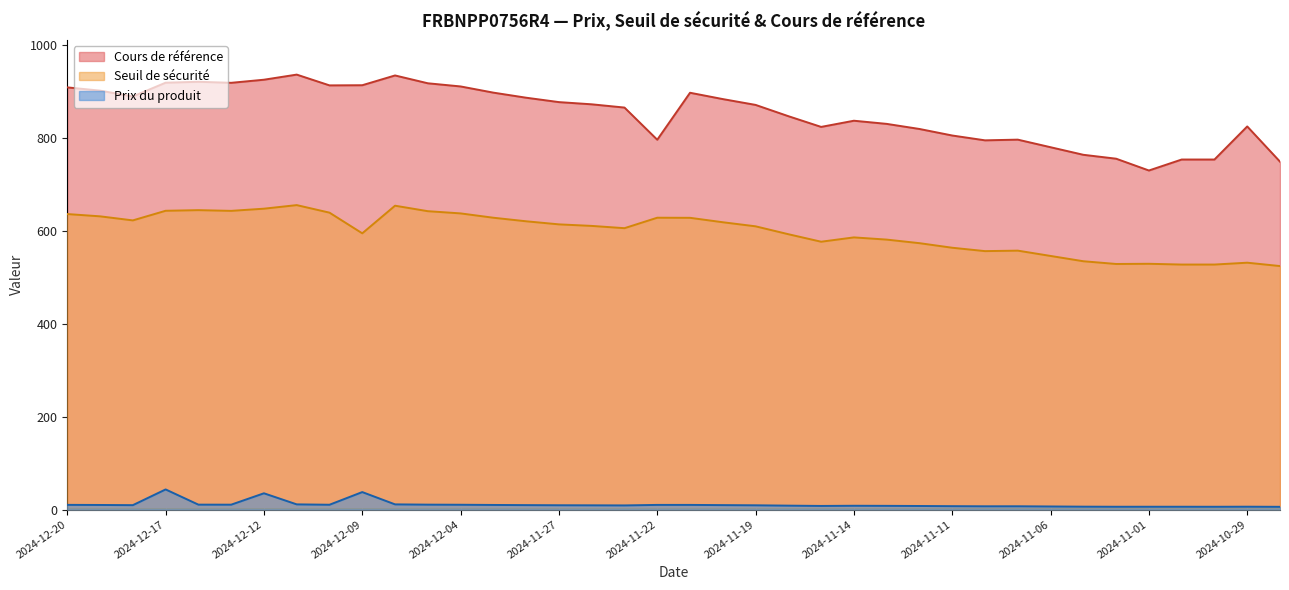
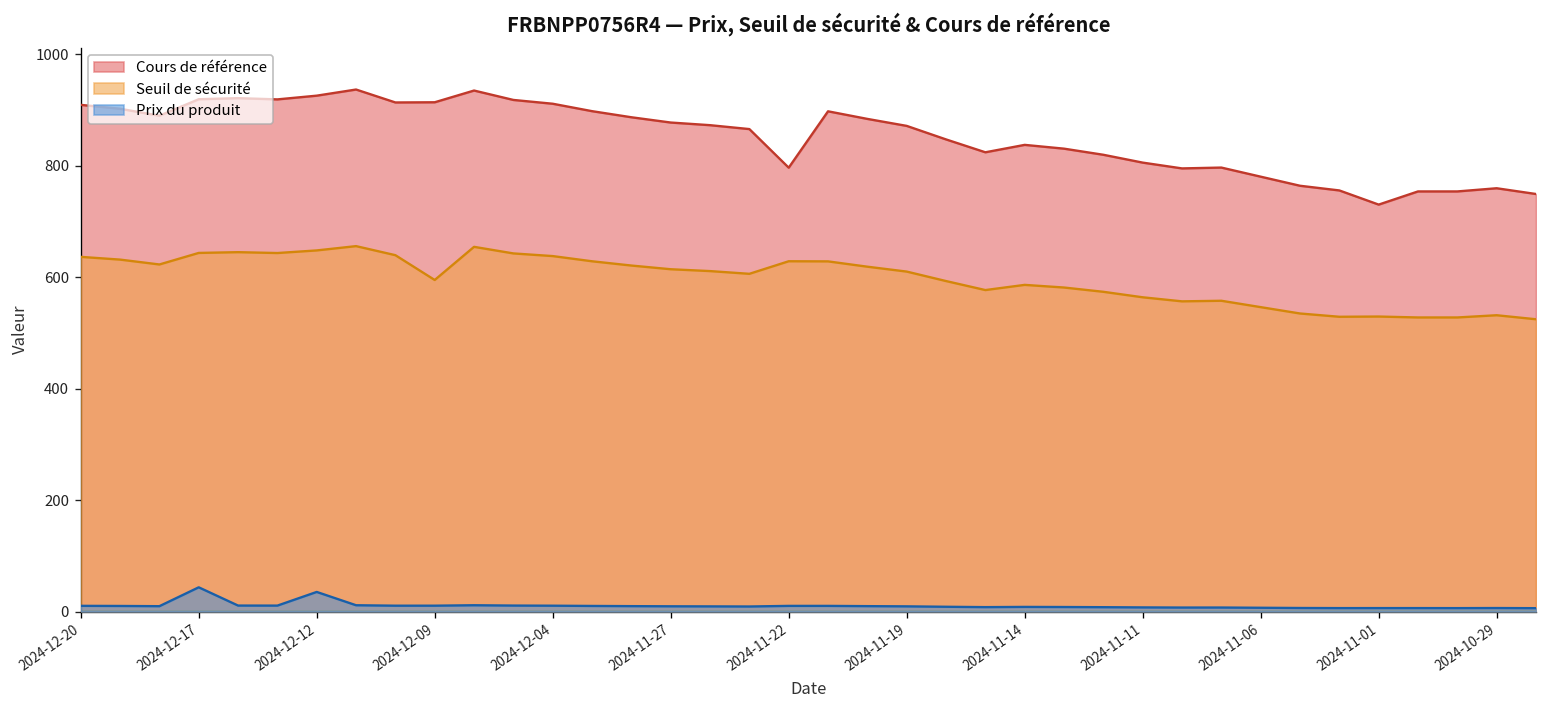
  {
    "Cours de référence": {
      "2024-12-20": 910,
      "2024-12-12": 930,
      "2024-12-09": 910,
      "2024-12-04": 910,
      "2024-11-27": 880,
      "2024-11-22": 800,
      "2024-11-19": 870,
      "2024-11-14": 840,
      "2024-11-11": 810,
      "2024-11-06": 780,
      "2024-11-01": 730,
-     "2024-10-29": 820
+     "2024-10-29": 760
    },
    "Seuil de sécurité": {
      "2024-12-20": 640,
      "2024-12-17": 640,
      "2024-12-12": 650,
      "2024-12-09": 590,
      "2024-12-04": 640,
      "2024-11-27": 610,
      "2024-11-22": 630,
      "2024-11-19": 610,
      "2024-11-14": 590,
      "2024-11-11": 560,
      "2024-11-06": 550,
      "2024-11-01": 530,
      "2024-10-29": 530
    },
    "Prix du produit": {
      "2024-12-20": 10,
      "2024-12-17": 40,
      "2024-12-12": 40,
-     "2024-12-09": 40,
+     "2024-12-09": 10,
      "2024-12-04": 10,
      "2024-11-27": 10,
      "2024-11-22": 10,
      "2024-11-19": 10,
      "2024-11-14": 10,
      "2024-11-11": 10,
      "2024-11-06": 10,
      "2024-11-01": 10,
      "2024-10-29": 10
    }
  }
